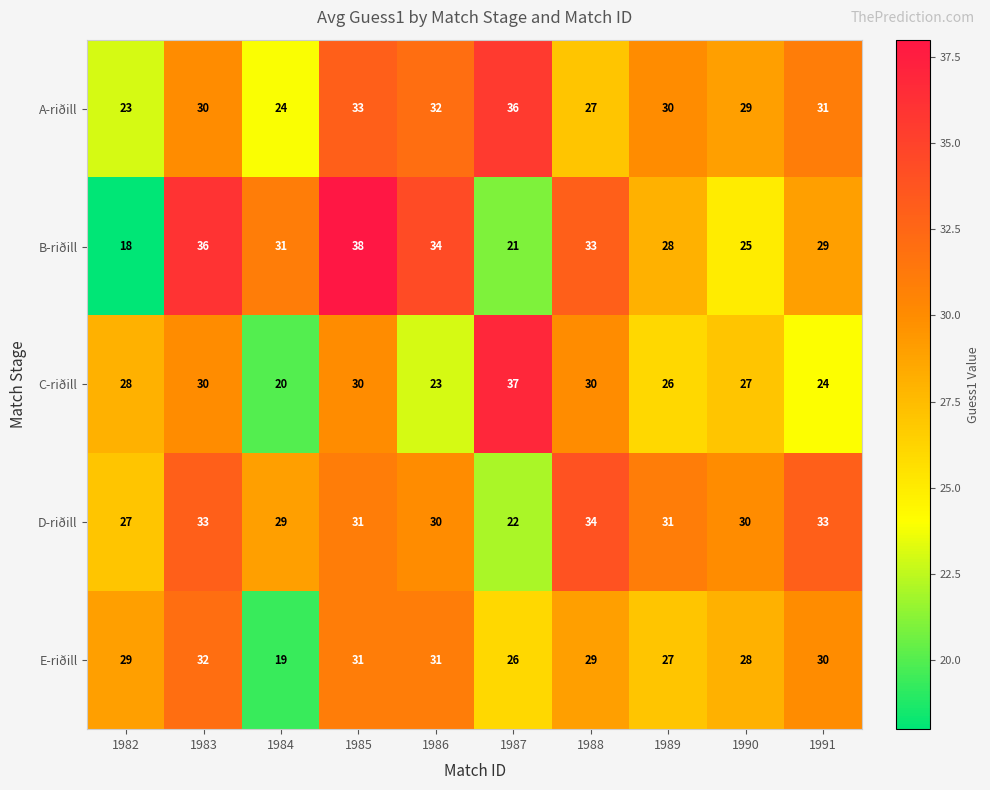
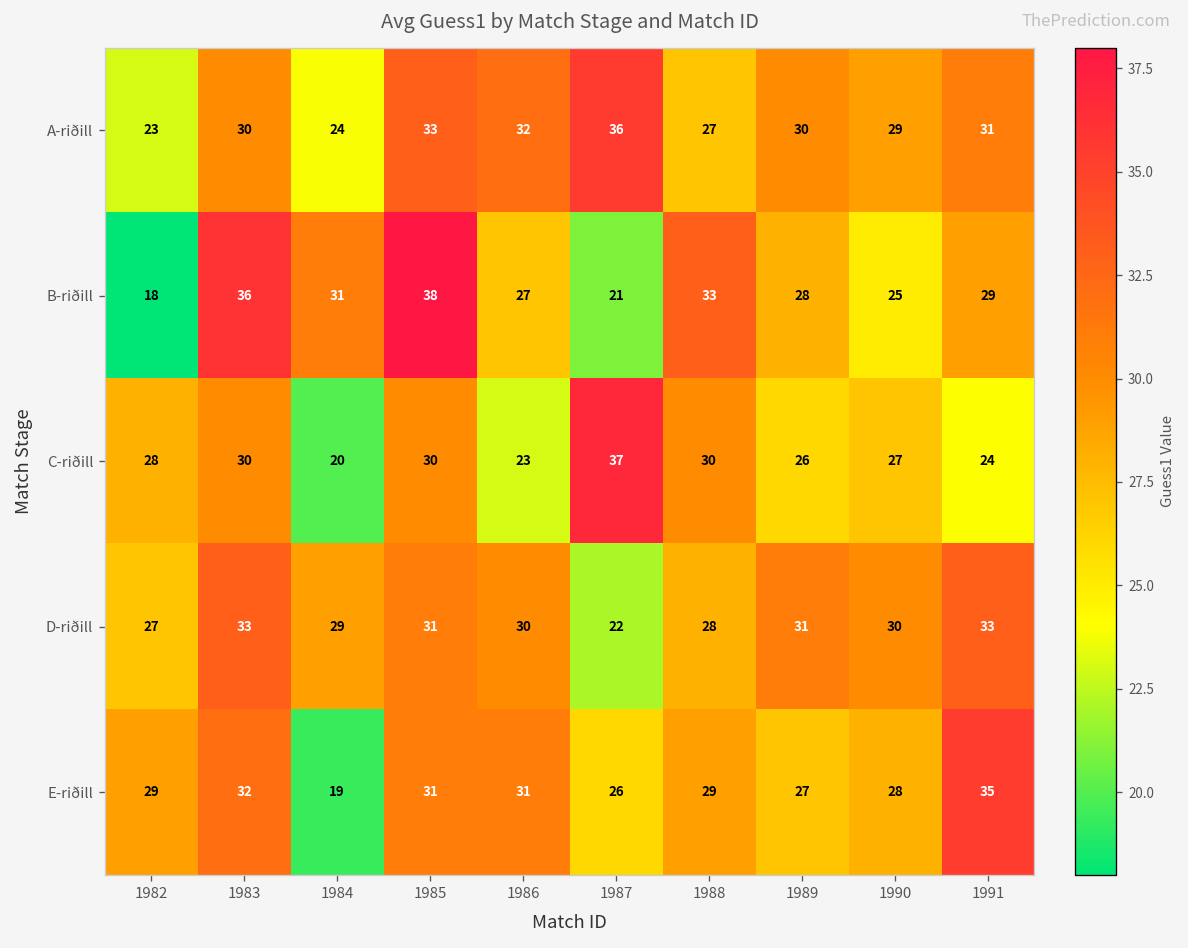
  {
    "A-riðill": {
      "1982": 23,
      "1983": 30,
      "1984": 24,
      "1985": 33,
      "1986": 32,
      "1987": 36,
      "1988": 27,
      "1989": 30,
      "1990": 29,
      "1991": 31
    },
    "B-riðill": {
      "1982": 18,
      "1983": 36,
      "1984": 31,
      "1985": 38,
-     "1986": 34,
+     "1986": 27,
      "1987": 21,
      "1988": 33,
      "1989": 28,
      "1990": 25,
      "1991": 29
    },
    "C-riðill": {
      "1982": 28,
      "1983": 30,
      "1984": 20,
      "1985": 30,
      "1986": 23,
      "1987": 37,
      "1988": 30,
      "1989": 26,
      "1990": 27,
      "1991": 24
    },
    "D-riðill": {
      "1982": 27,
      "1983": 33,
      "1984": 29,
      "1985": 31,
      "1986": 30,
      "1987": 22,
-     "1988": 34,
+     "1988": 28,
      "1989": 31,
      "1990": 30,
      "1991": 33
    },
    "E-riðill": {
      "1982": 29,
      "1983": 32,
      "1984": 19,
      "1985": 31,
      "1986": 31,
      "1987": 26,
      "1988": 29,
      "1989": 27,
      "1990": 28,
-     "1991": 30
+     "1991": 35
    }
  }
